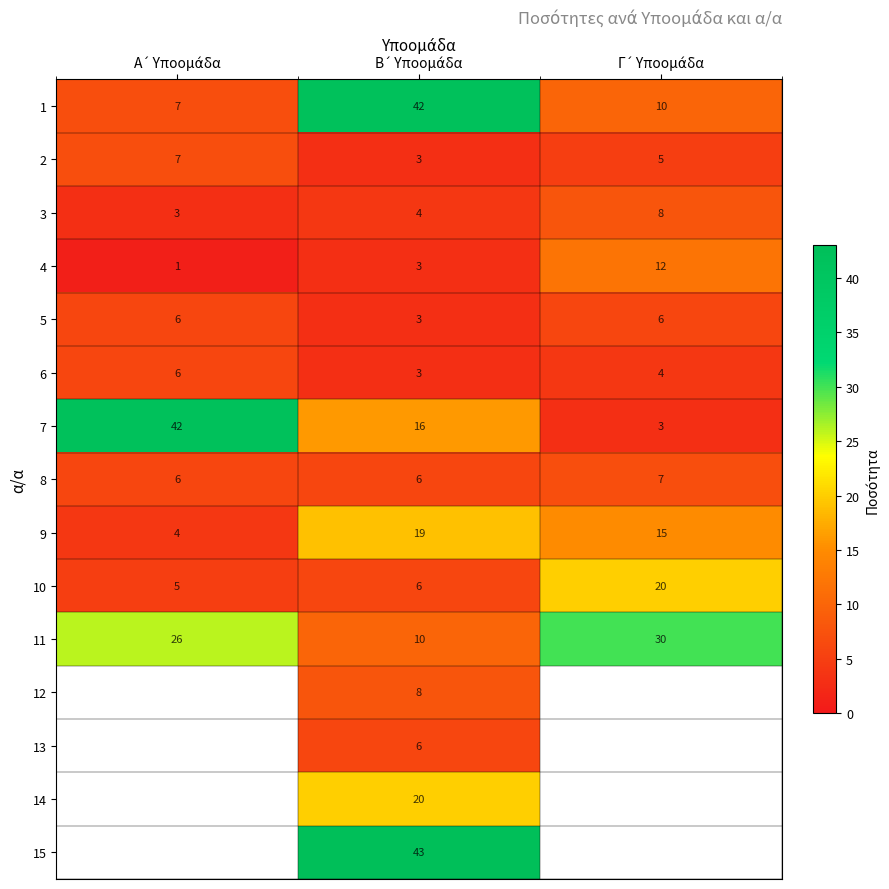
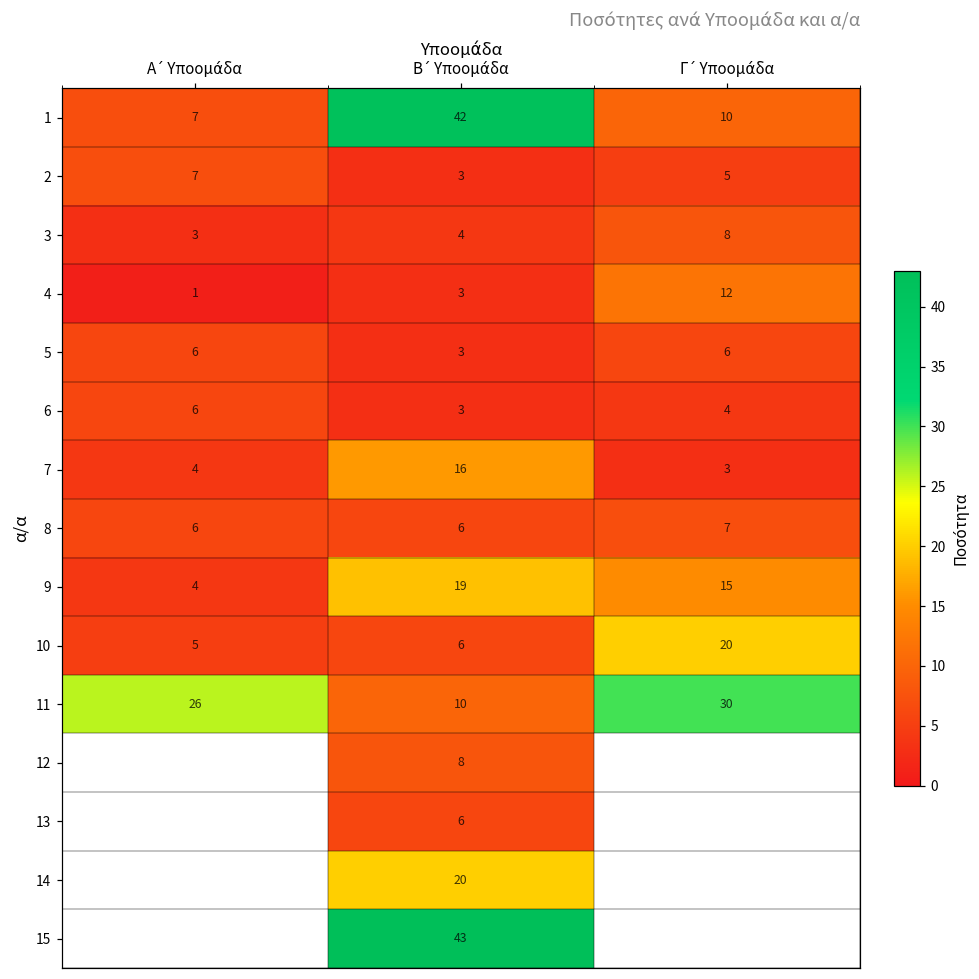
  {
    "1": {
      "Α΄ Υποομάδα": 7,
      "Β΄ Υποομάδα": 42,
      "Γ΄ Υποομάδα": 10
    },
    "2": {
      "Α΄ Υποομάδα": 7,
      "Β΄ Υποομάδα": 3,
      "Γ΄ Υποομάδα": 5
    },
    "3": {
      "Α΄ Υποομάδα": 3,
      "Β΄ Υποομάδα": 4,
      "Γ΄ Υποομάδα": 8
    },
    "4": {
      "Α΄ Υποομάδα": 1,
      "Β΄ Υποομάδα": 3,
      "Γ΄ Υποομάδα": 12
    },
    "5": {
      "Α΄ Υποομάδα": 6,
      "Β΄ Υποομάδα": 3,
      "Γ΄ Υποομάδα": 6
    },
    "6": {
      "Α΄ Υποομάδα": 6,
      "Β΄ Υποομάδα": 3,
      "Γ΄ Υποομάδα": 4
    },
    "7": {
-     "Α΄ Υποομάδα": 42,
+     "Α΄ Υποομάδα": 4,
      "Β΄ Υποομάδα": 16,
      "Γ΄ Υποομάδα": 3
    },
    "8": {
      "Α΄ Υποομάδα": 6,
      "Β΄ Υποομάδα": 6,
      "Γ΄ Υποομάδα": 7
    },
    "9": {
      "Α΄ Υποομάδα": 4,
      "Β΄ Υποομάδα": 19,
      "Γ΄ Υποομάδα": 15
    },
    "10": {
      "Α΄ Υποομάδα": 5,
      "Β΄ Υποομάδα": 6,
      "Γ΄ Υποομάδα": 20
    },
    "11": {
      "Α΄ Υποομάδα": 26,
      "Β΄ Υποομάδα": 10,
      "Γ΄ Υποομάδα": 30
    },
    "12": {
      "Β΄ Υποομάδα": 8
    },
    "13": {
      "Β΄ Υποομάδα": 6
    },
    "14": {
      "Β΄ Υποομάδα": 20
    },
    "15": {
      "Β΄ Υποομάδα": 43
    }
  }
